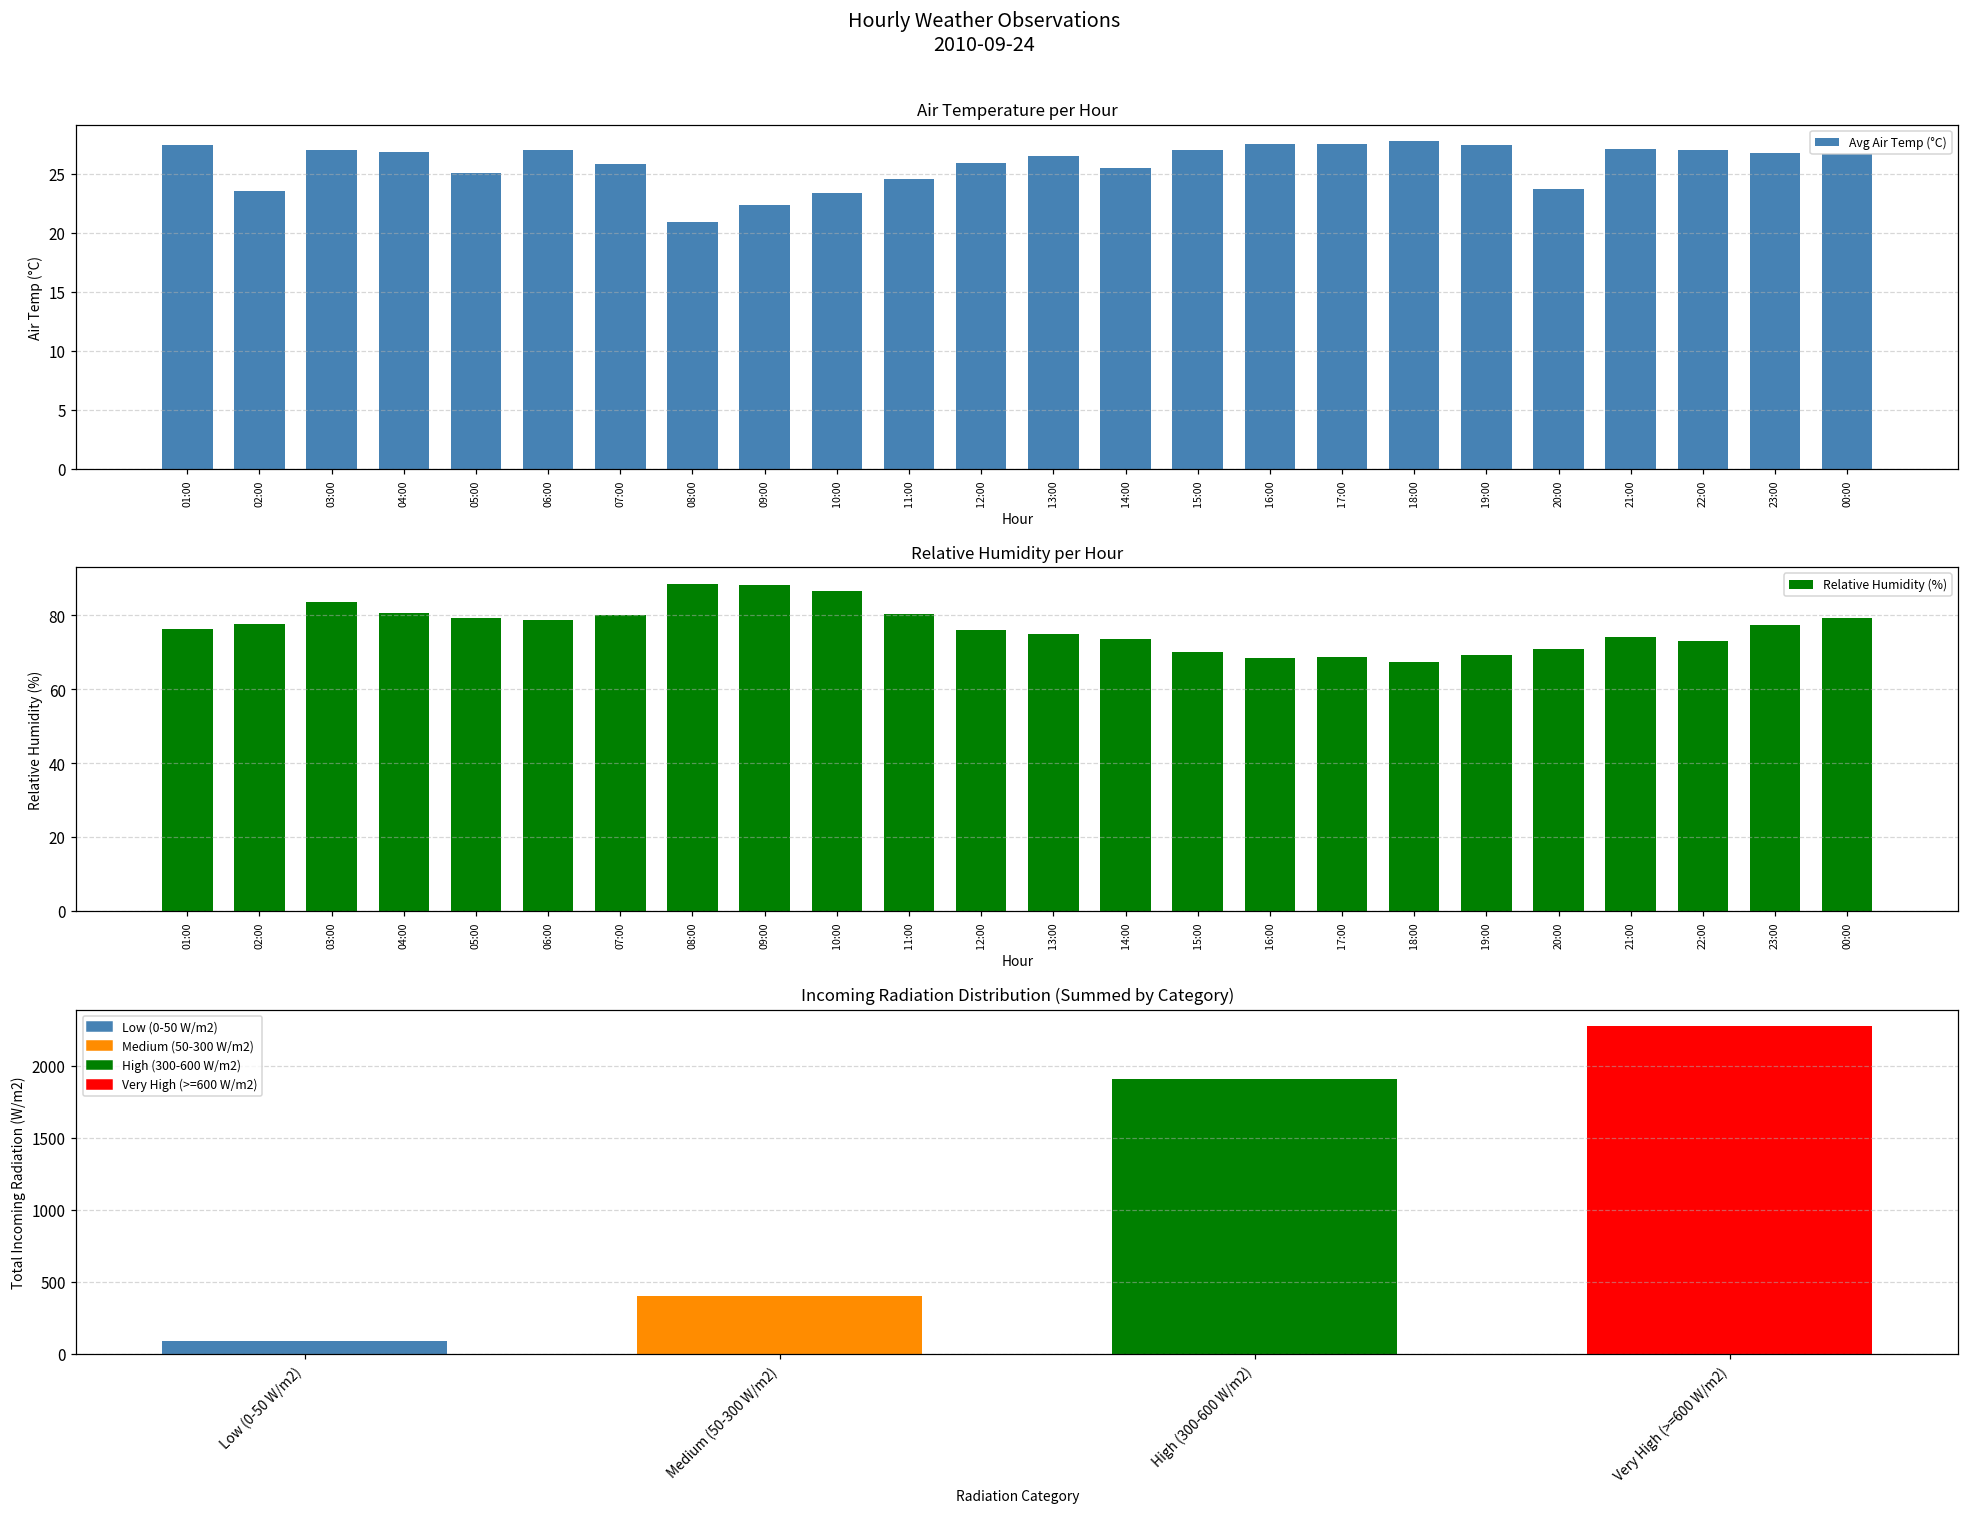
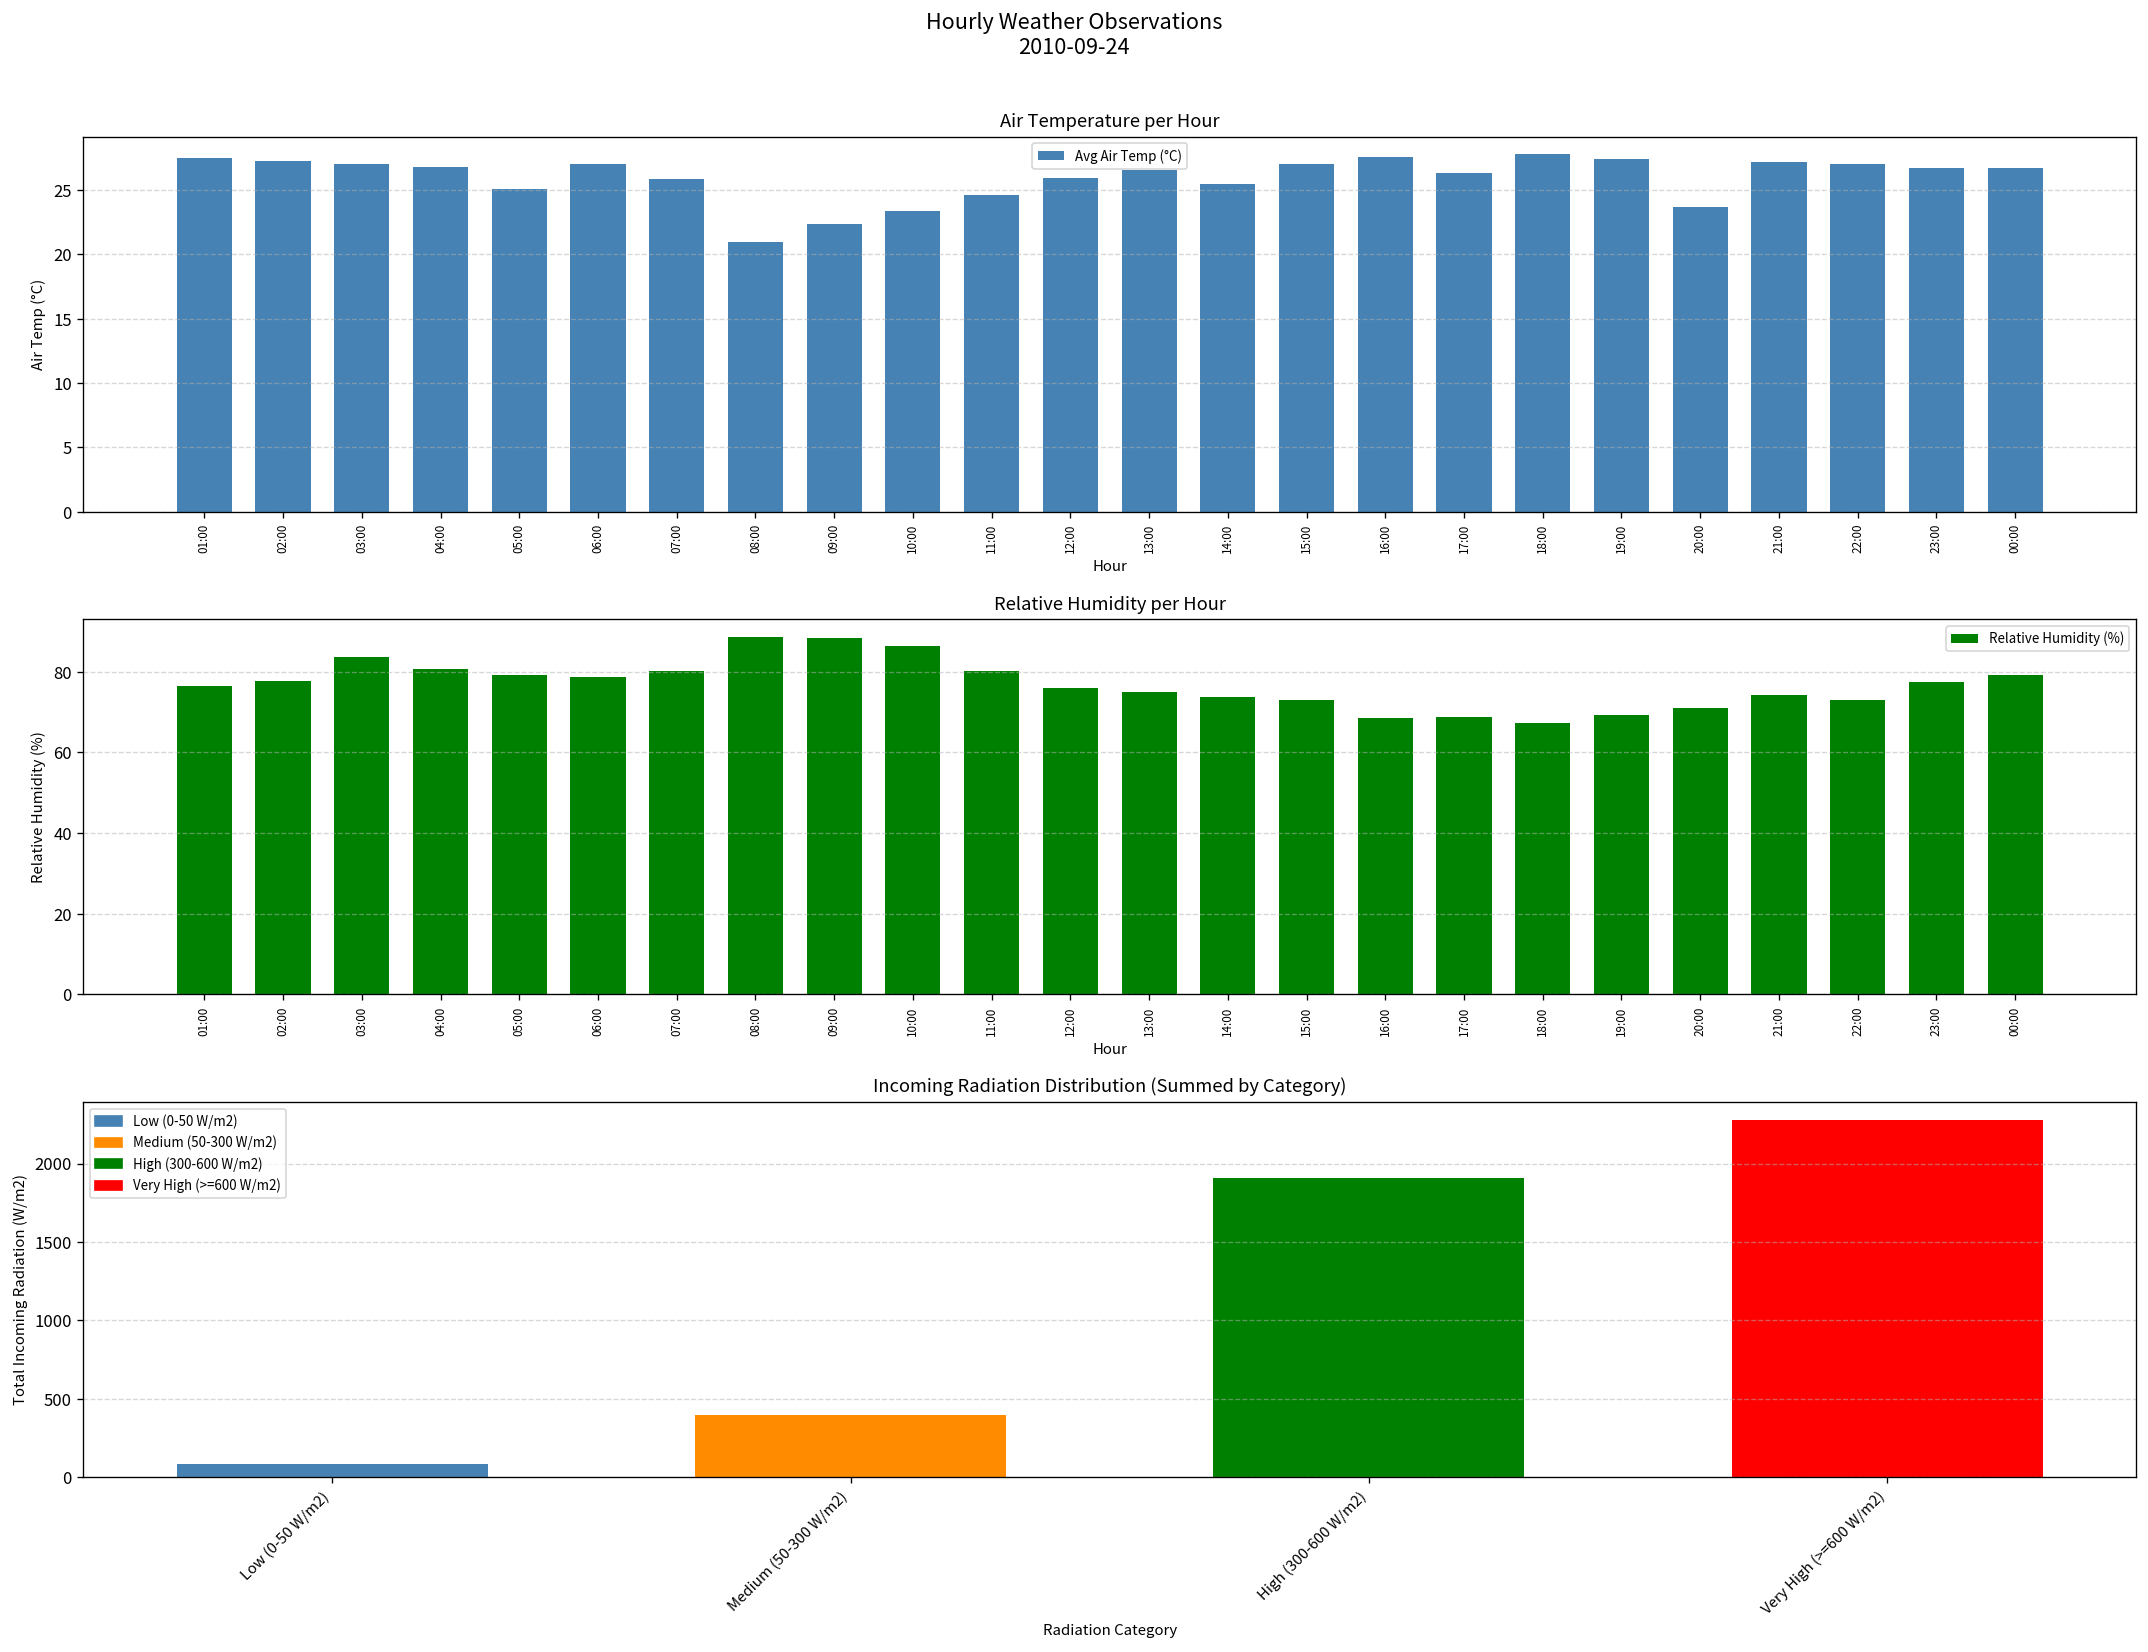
  {
    "Air Temperature per Hour": {
      "01:00": 27.5,
-     "02:00": 23.6,
+     "02:00": 27.3,
      "03:00": 27.0,
      "04:00": 26.8,
      "05:00": 25.1,
      "06:00": 27.0,
      "07:00": 25.8,
      "08:00": 20.9,
      "09:00": 22.4,
      "10:00": 23.4,
      "11:00": 24.6,
      "12:00": 25.9,
      "13:00": 26.5,
      "14:00": 25.5,
      "15:00": 27.0,
      "16:00": 27.5,
-     "17:00": 27.6,
+     "17:00": 26.3,
      "18:00": 27.8,
      "19:00": 27.4,
      "20:00": 23.7,
      "21:00": 27.1,
      "22:00": 27.0,
      "23:00": 26.7,
      "00:00": 26.7
    },
    "Relative Humidity per Hour": {
      "01:00": 76,
      "02:00": 78,
      "03:00": 84,
      "04:00": 81,
      "05:00": 79,
      "06:00": 79,
      "07:00": 80,
      "08:00": 89,
      "09:00": 88,
      "10:00": 87,
      "11:00": 80,
      "12:00": 76,
      "13:00": 75,
      "14:00": 74,
-     "15:00": 70,
+     "15:00": 73,
      "16:00": 69,
      "17:00": 69,
      "18:00": 67,
      "19:00": 69,
      "20:00": 71,
      "21:00": 74,
      "22:00": 73,
      "23:00": 78,
      "00:00": 79
    },
    "Incoming Radiation Distribution (Summed by Category)": {
      "Low (0-50 W/m2)": 90,
      "Medium (50-300 W/m2)": 400,
      "High (300-600 W/m2)": 1910,
      "Very High (>=600 W/m2)": 2280
    }
  }
